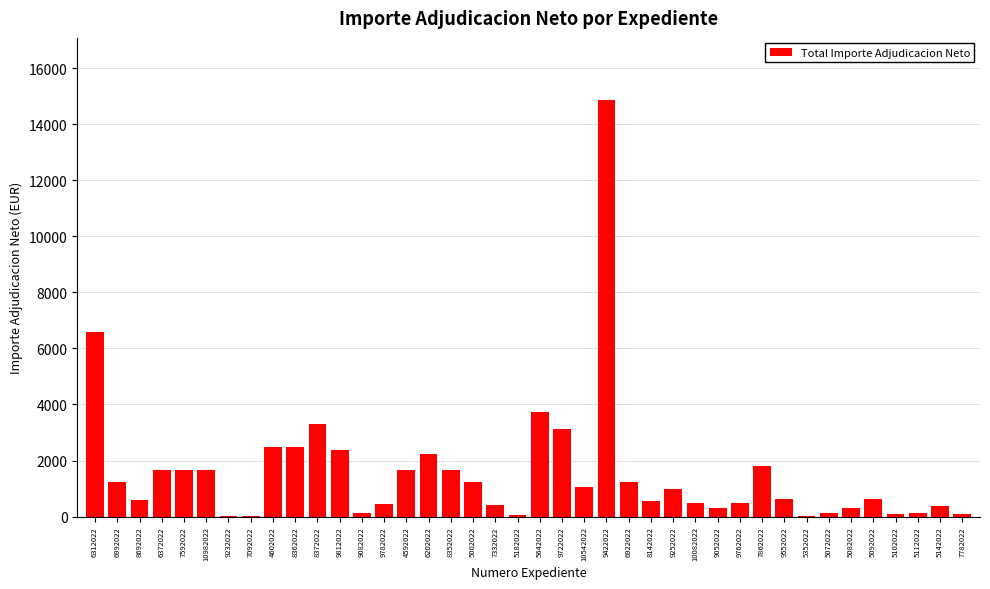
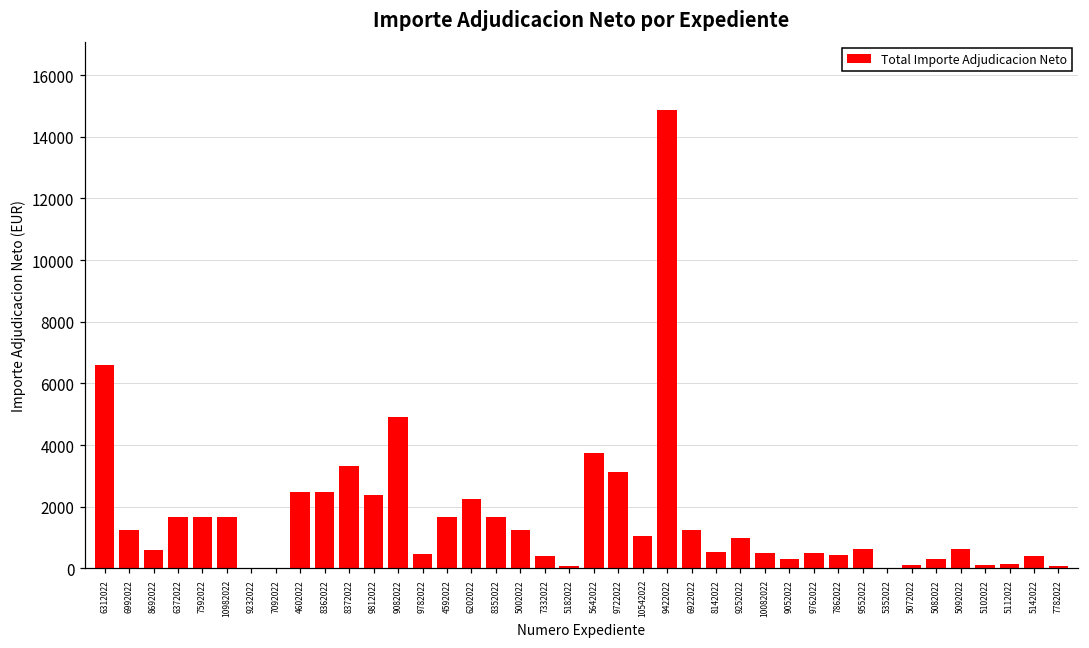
  {
    "6312022": 6600,
    "6992022": 1200,
    "8692022": 600,
    "6372022": 1700,
    "7592022": 1700,
    "10982022": 1700,
    "4602022": 2500,
    "8362022": 2500,
    "8372022": 3300,
    "9812022": 2400,
-   "9082022": 100,
+   "9082022": 4900,
    "9782022": 500,
    "4592022": 1700,
    "6202022": 2200,
    "8352022": 1700,
    "5002022": 1300,
    "7332022": 400,
    "5642022": 3700,
    "9722022": 3100,
    "10542022": 1100,
    "9422022": 14900,
    "6922022": 1300,
    "8142022": 500,
    "9252022": 1000,
    "10082022": 500,
    "9052022": 300,
    "9762022": 500,
-   "7862022": 1800,
+   "7862022": 400,
    "9552022": 600,
    "5072022": 100,
    "5082022": 300,
    "5092022": 600,
    "5102022": 100,
    "5112022": 100,
    "5142022": 400
  }
